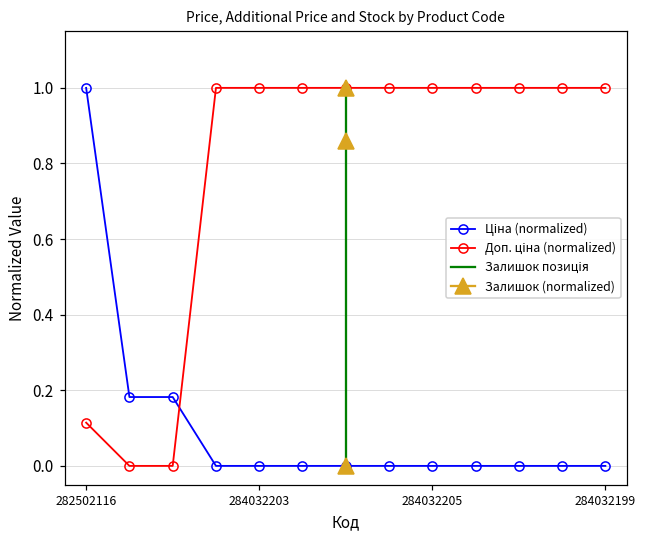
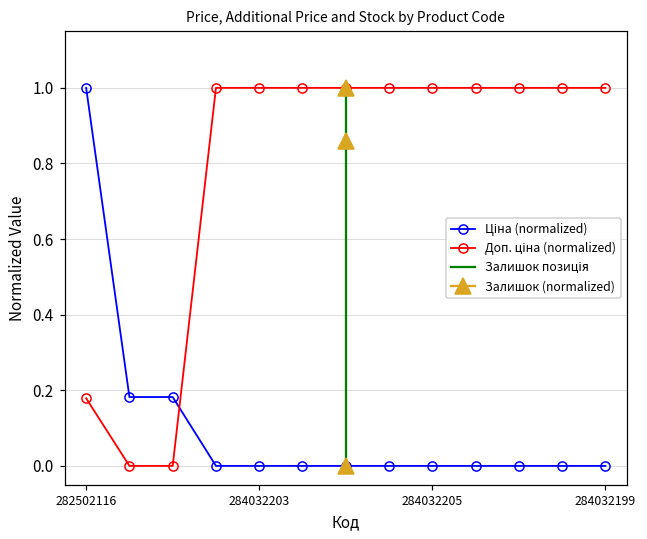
  {
    "Ціна (normalized)": {
      "282502116": 1.00,
      "284032203": 0.00,
      "284032205": 0.00,
      "284032199": 0.00
    },
    "Доп. ціна (normalized)": {
-     "282502116": 0.11,
+     "282502116": 0.18,
      "284032203": 1.00,
      "284032205": 1.00,
      "284032199": 1.00
    }
  }
